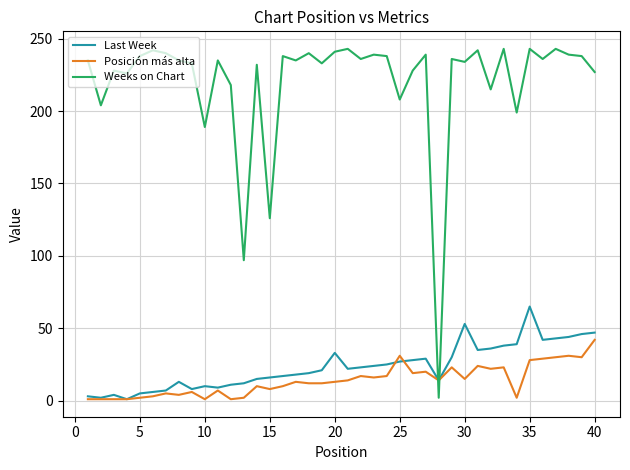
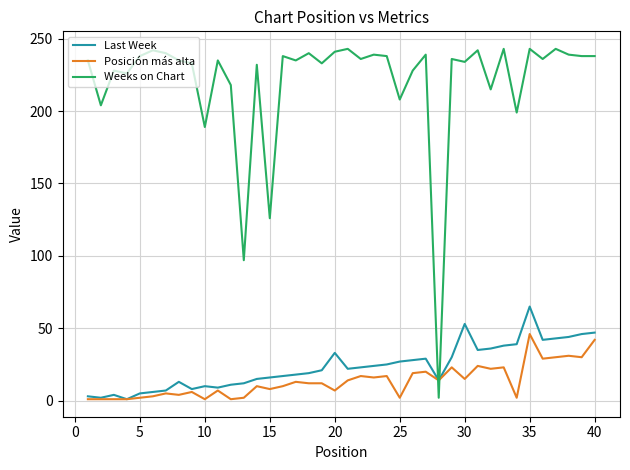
  {
    "Last Week": {
      "5": 5,
      "10": 10,
      "15": 16,
      "20": 33,
      "25": 27,
      "30": 53,
      "35": 65,
      "40": 47
    },
    "Posición más alta": {
      "5": 2,
      "10": 1,
      "15": 8,
-     "20": 13,
-     "25": 31,
+     "20": 7,
+     "25": 2,
      "30": 15,
-     "35": 28,
+     "35": 46,
      "40": 42
    },
    "Weeks on Chart": {
      "10": 189,
      "15": 126,
      "20": 241,
      "25": 208,
      "30": 234,
      "35": 243,
-     "40": 227
+     "40": 238
    }
  }
